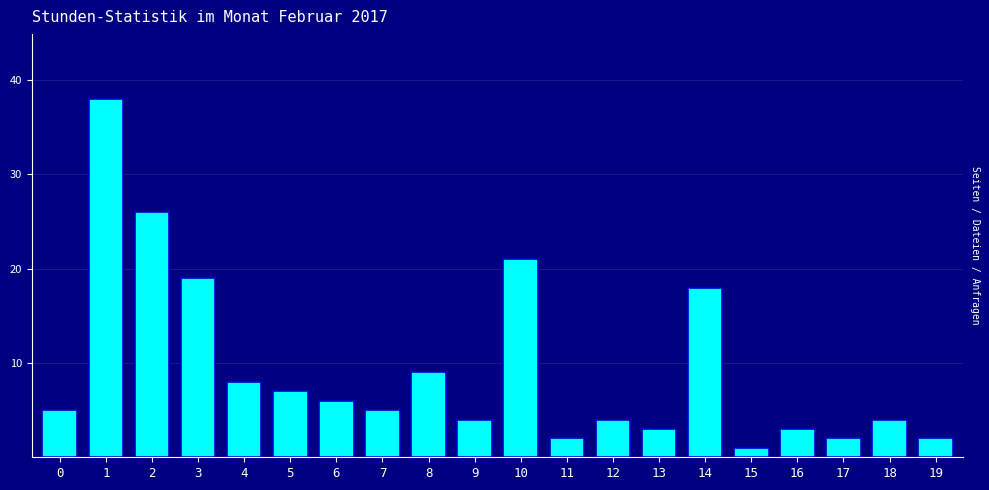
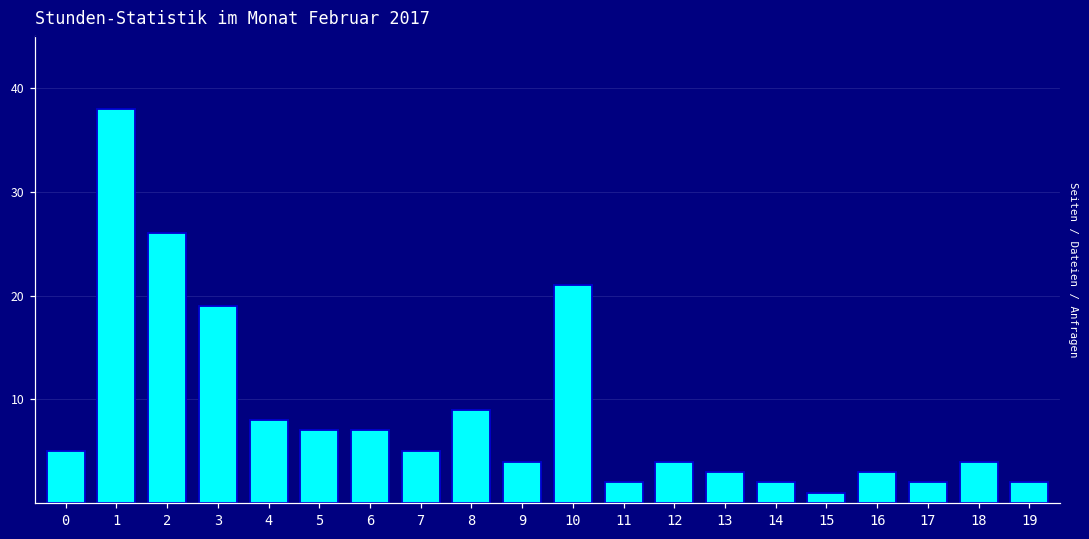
  {
    "0": 5,
    "1": 38,
    "2": 26,
    "3": 19,
    "4": 8,
    "5": 7,
-   "6": 6,
+   "6": 7,
    "7": 5,
    "8": 9,
    "9": 4,
    "10": 21,
    "11": 2,
    "12": 4,
    "13": 3,
-   "14": 18,
+   "14": 2,
    "15": 1,
    "16": 3,
    "17": 2,
    "18": 4,
    "19": 2
  }
